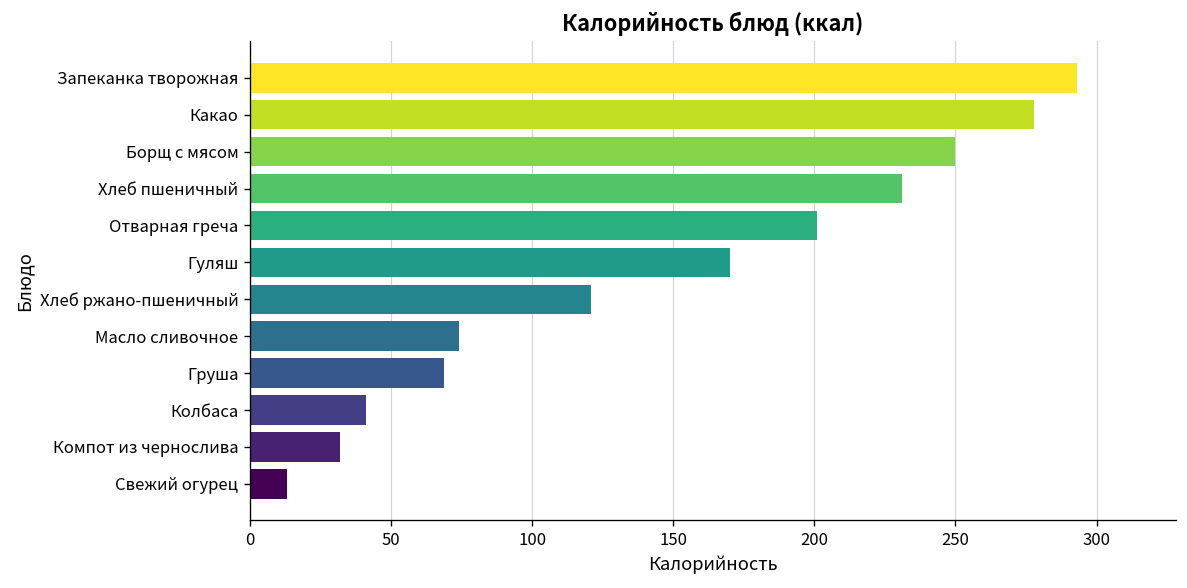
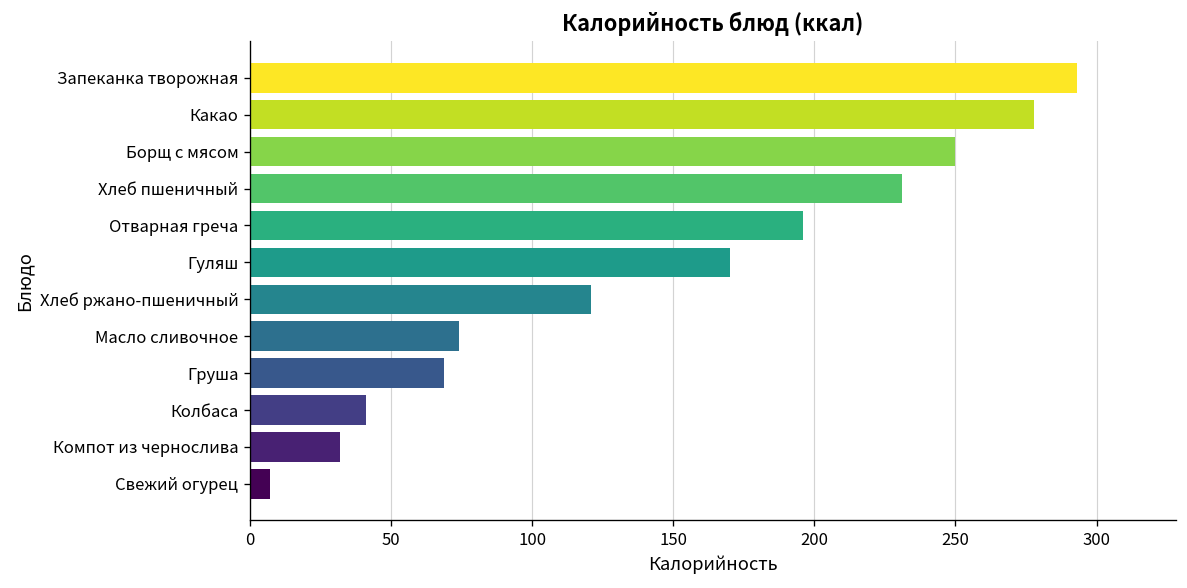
  {
    "Запеканка творожная": 293,
    "Какао": 278,
    "Борщ с мясом": 250,
    "Хлеб пшеничный": 231,
-   "Отварная греча": 201,
+   "Отварная греча": 196,
    "Гуляш": 170,
    "Хлеб ржано-пшеничный": 121,
    "Масло сливочное": 74,
    "Груша": 69,
    "Колбаса": 41,
    "Компот из чернослива": 32,
-   "Свежий огурец": 13
+   "Свежий огурец": 7
  }
